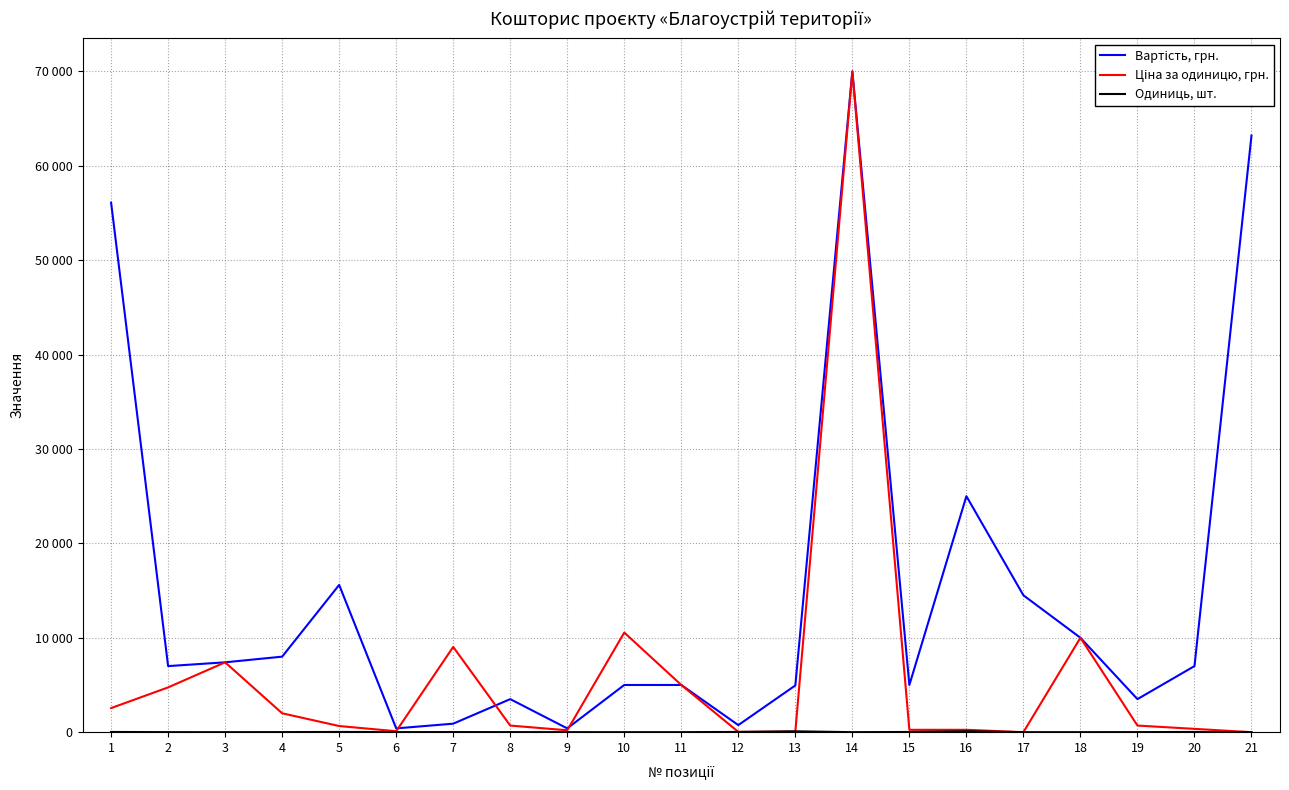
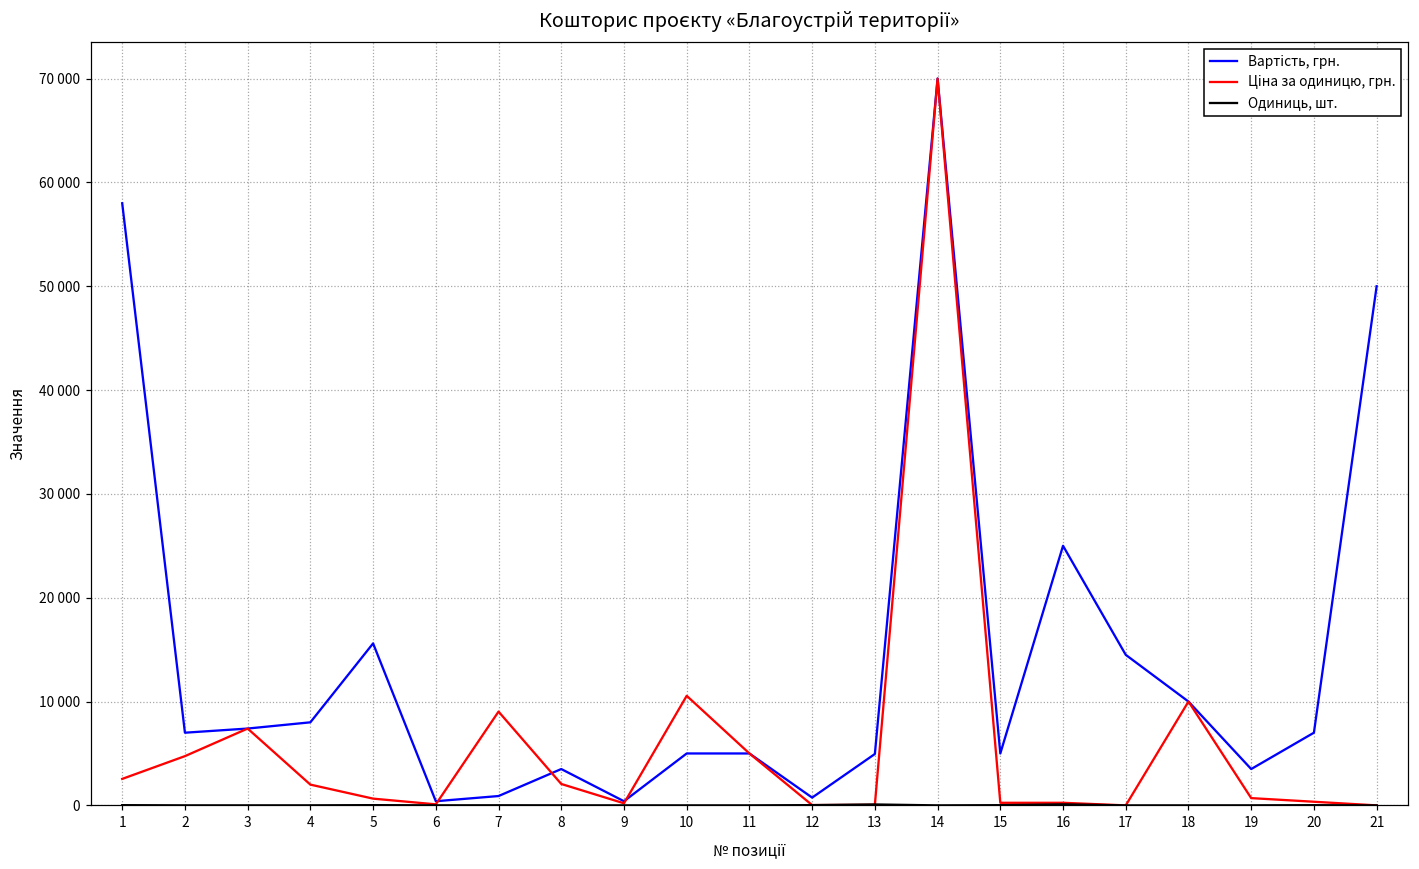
  {
    "Вартість, грн.": {
-     "1": 56000,
+     "1": 58000,
      "2": 7000,
      "4": 8000,
      "5": 16000,
      "6": 0,
      "7": 1000,
      "8": 4000,
      "10": 5000,
      "12": 1000,
      "13": 5000,
      "15": 5000,
      "16": 25000,
      "17": 15000,
      "19": 4000,
      "20": 7000,
-     "21": 63000
+     "21": 50000
    },
    "Ціна за одиницю, грн.": {
      "1": 3000,
      "2": 5000,
      "4": 2000,
      "5": 1000,
      "7": 9000,
-     "8": 1000,
+     "8": 2000,
      "10": 11000,
      "19": 1000,
      "20": 0
    },
    "Одиниць, шт.": {
      "1": 0,
      "2": 0,
      "3": 0,
      "4": 0,
      "5": 0,
      "7": 0,
      "8": 0,
      "10": 0,
      "11": 0,
      "14": 0,
      "18": 0,
      "19": 0,
      "20": 0
    }
  }
